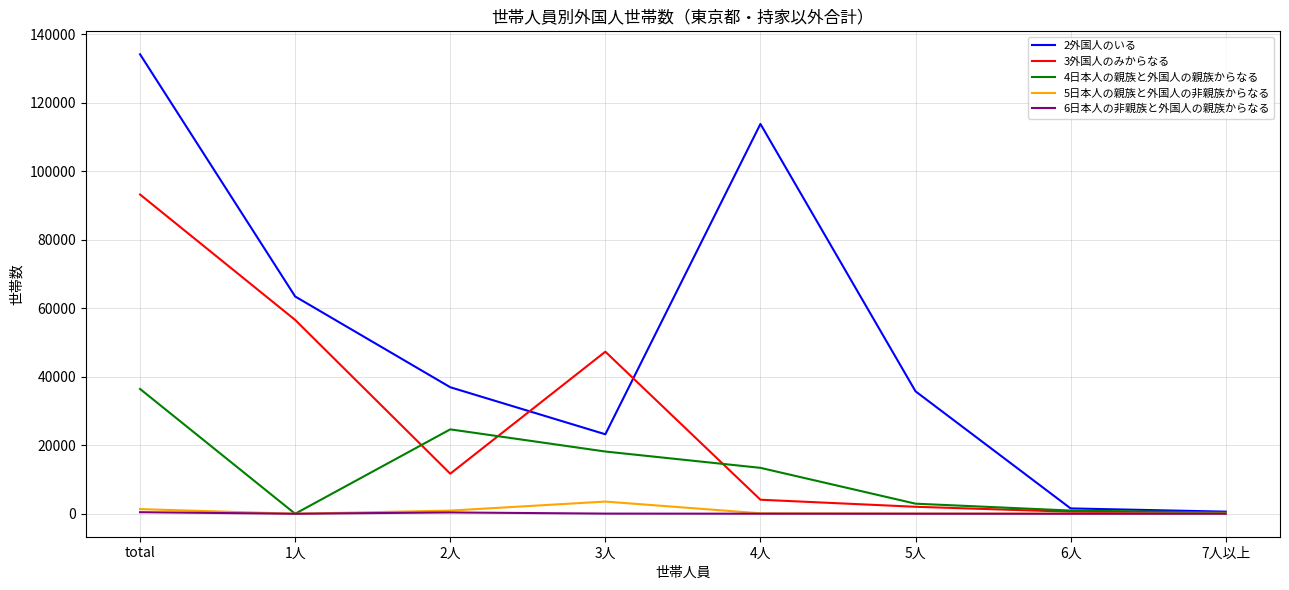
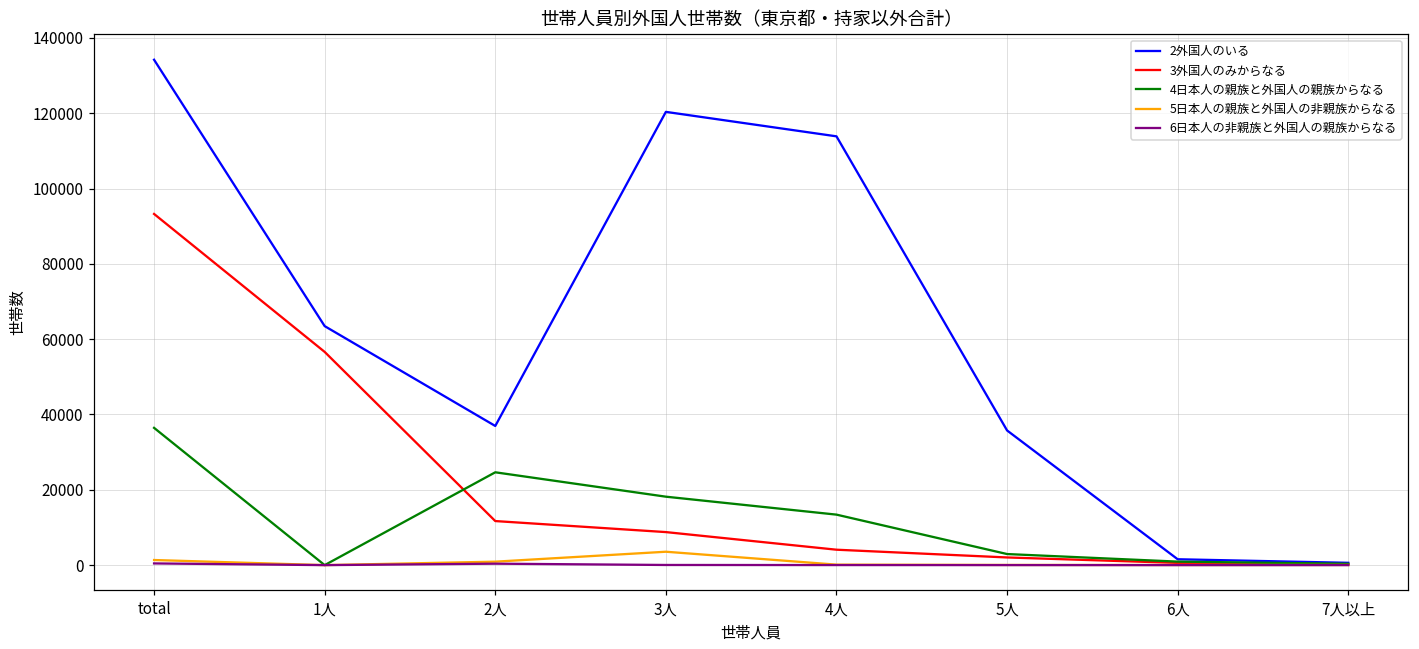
  {
    "2外国人のいる": {
      "total": 134000,
      "1人": 63000,
      "2人": 37000,
-     "3人": 23000,
+     "3人": 120000,
      "4人": 114000,
      "5人": 36000
    },
    "3外国人のみからなる": {
      "total": 93000,
      "1人": 57000,
      "2人": 12000,
-     "3人": 47000,
+     "3人": 9000,
      "4人": 4000,
      "5人": 2000
    },
    "4日本人の親族と外国人の親族からなる": {
      "total": 36000,
      "2人": 25000,
      "3人": 18000,
      "4人": 13000,
      "5人": 3000
    },
    "5日本人の親族と外国人の非親族からなる": {
      "total": 1000,
      "3人": 4000
    },
    "6日本人の非親族と外国人の親族からなる": {
      "total": 0,
      "3人": 0
    }
  }
